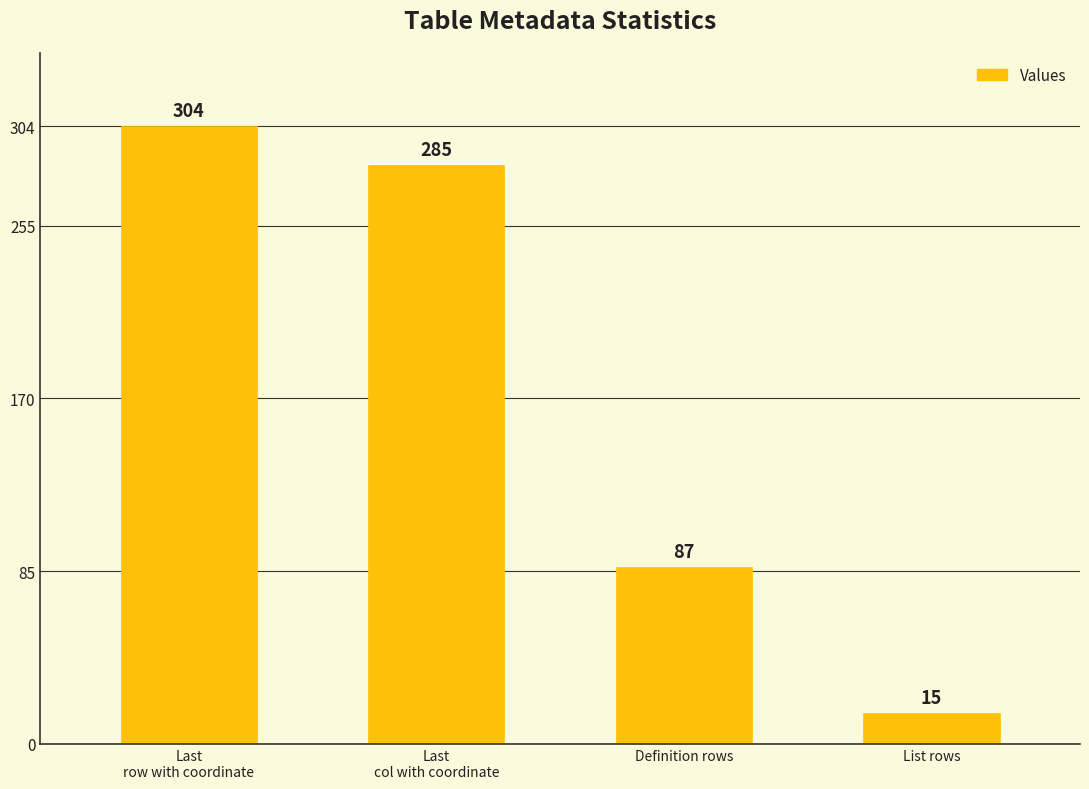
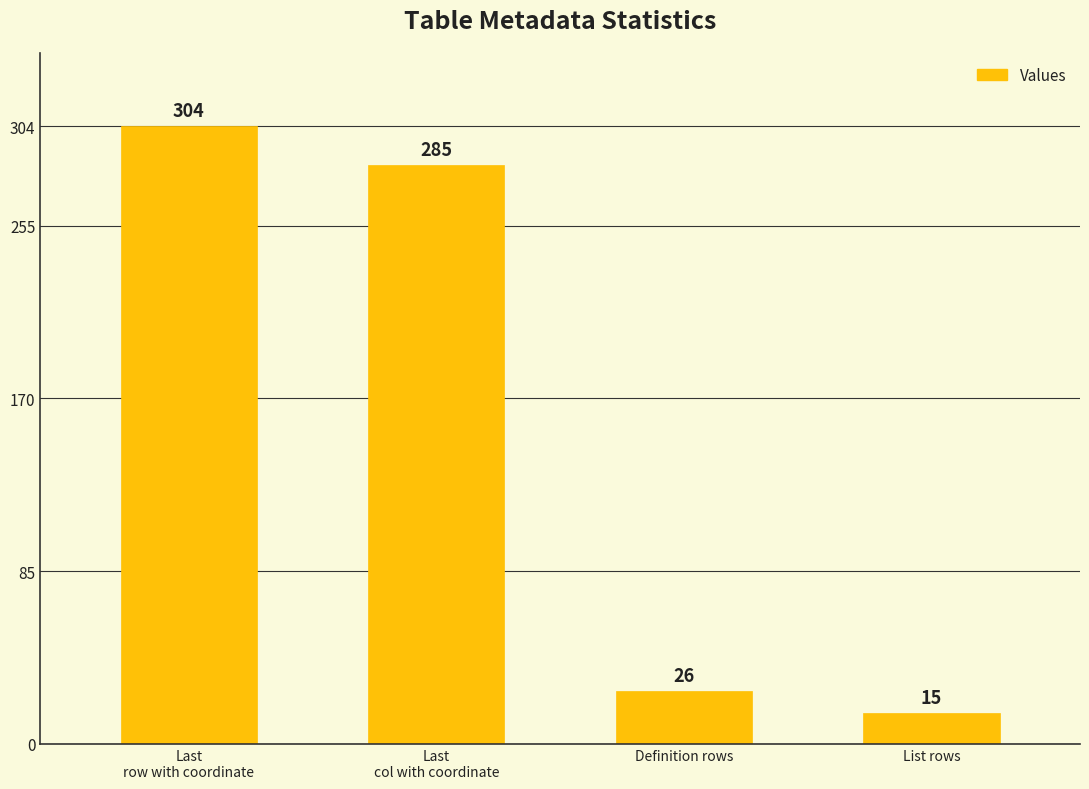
  {
    "Last row with coordinate": 304,
    "Last col with coordinate": 285,
-   "Definition rows": 87,
+   "Definition rows": 26,
    "List rows": 15
  }
